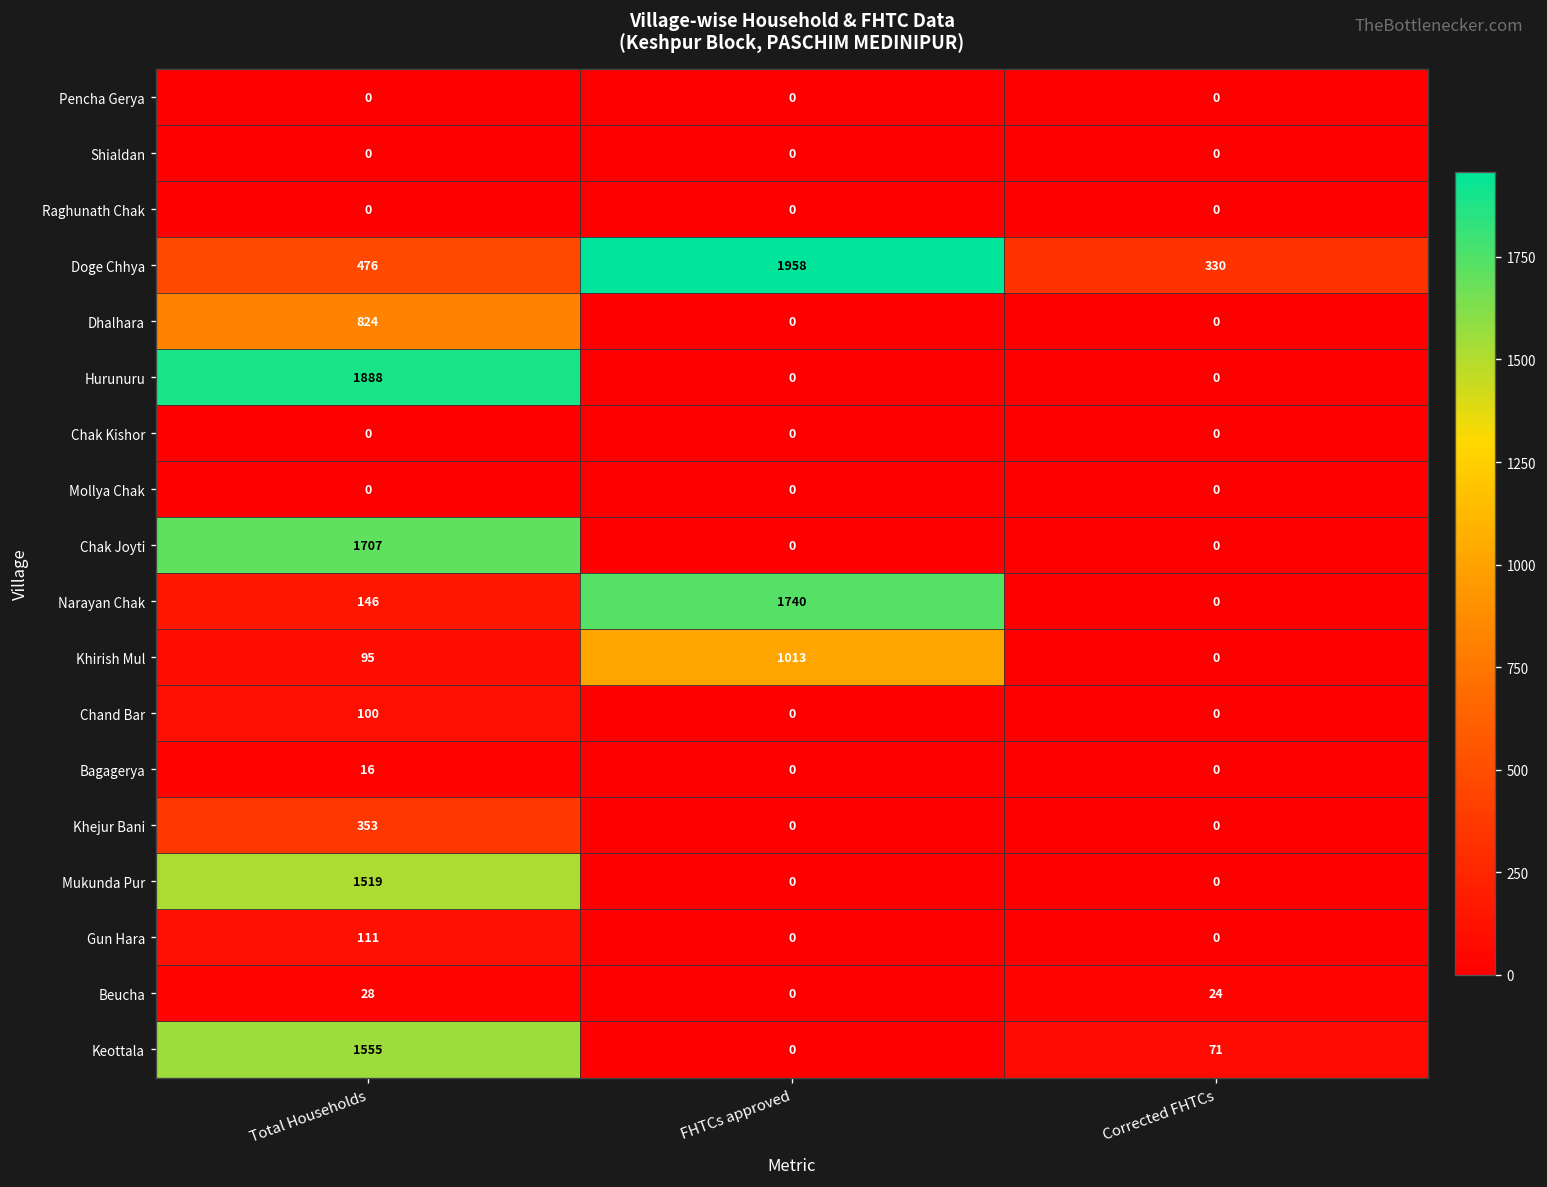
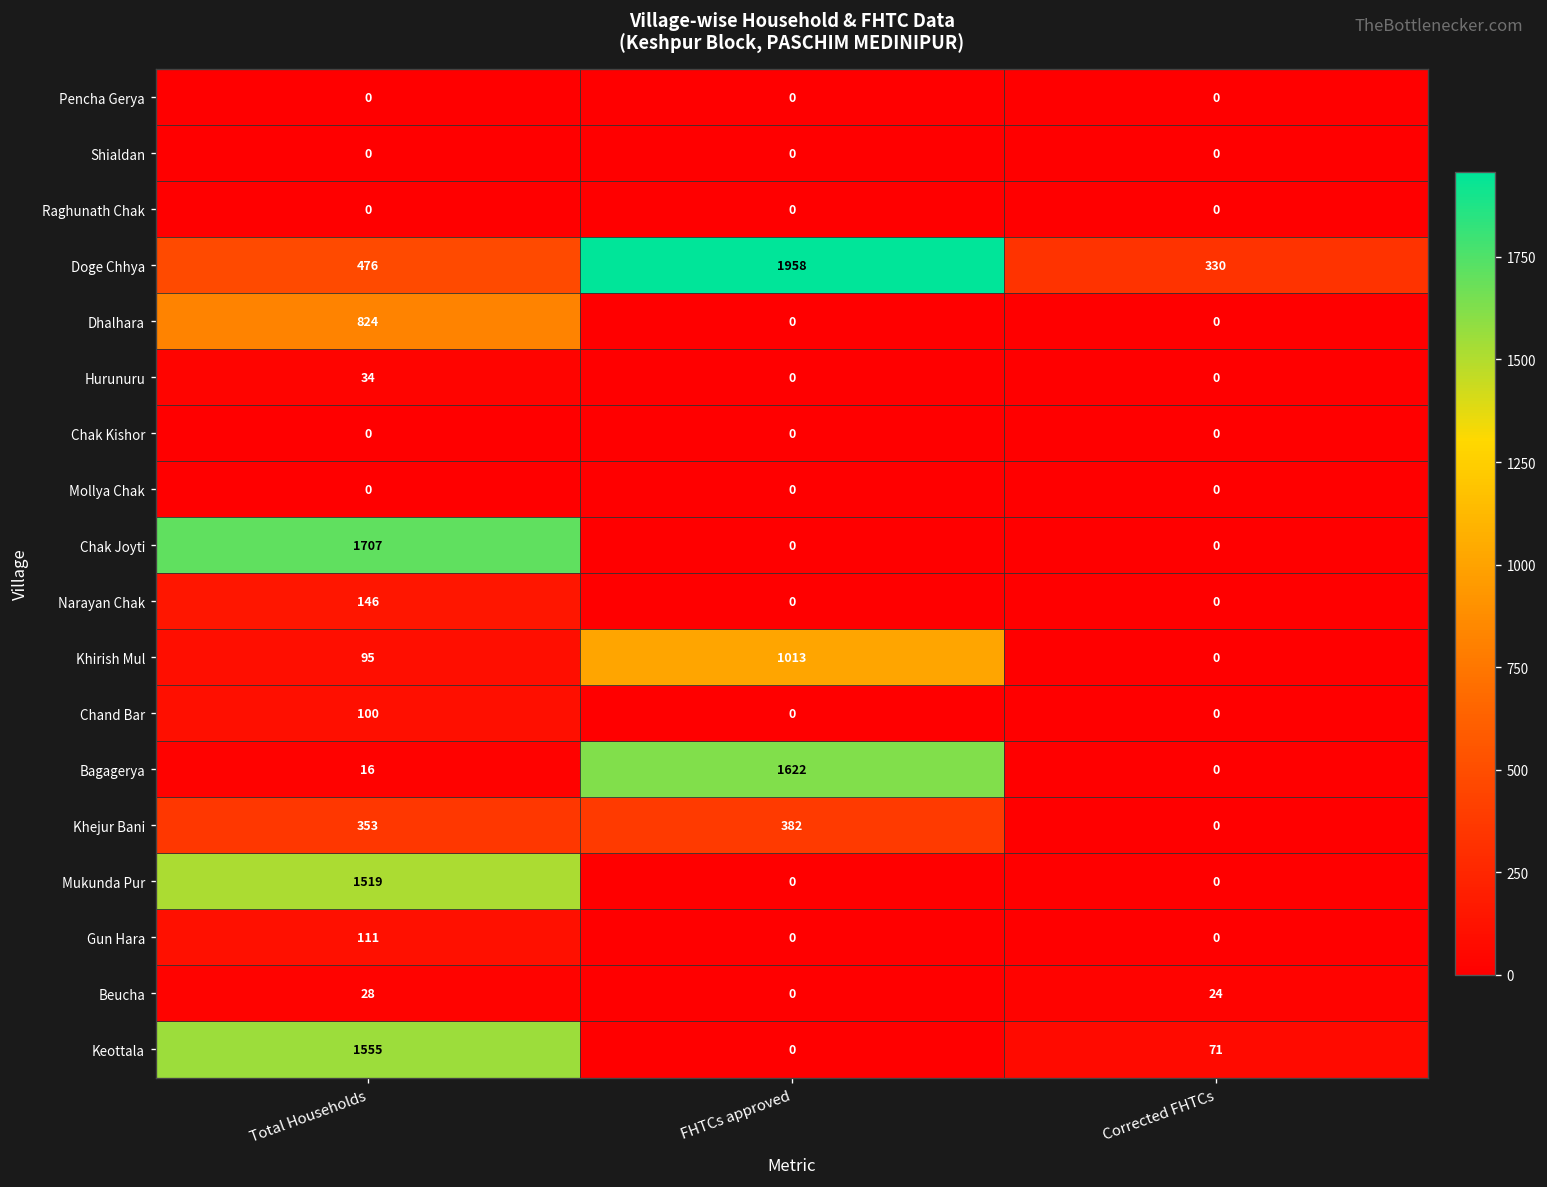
  {
    "Pencha Gerya": {
      "Total Households": 0,
      "FHTCs approved": 0,
      "Corrected FHTCs": 0
    },
    "Shialdan": {
      "Total Households": 0,
      "FHTCs approved": 0,
      "Corrected FHTCs": 0
    },
    "Raghunath Chak": {
      "Total Households": 0,
      "FHTCs approved": 0,
      "Corrected FHTCs": 0
    },
    "Doge Chhya": {
      "Total Households": 476,
      "FHTCs approved": 1958,
      "Corrected FHTCs": 330
    },
    "Dhalhara": {
      "Total Households": 824,
      "FHTCs approved": 0,
      "Corrected FHTCs": 0
    },
    "Hurunuru": {
-     "Total Households": 1888,
+     "Total Households": 34,
      "FHTCs approved": 0,
      "Corrected FHTCs": 0
    },
    "Chak Kishor": {
      "Total Households": 0,
      "FHTCs approved": 0,
      "Corrected FHTCs": 0
    },
    "Mollya Chak": {
      "Total Households": 0,
      "FHTCs approved": 0,
      "Corrected FHTCs": 0
    },
    "Chak Joyti": {
      "Total Households": 1707,
      "FHTCs approved": 0,
      "Corrected FHTCs": 0
    },
    "Narayan Chak": {
      "Total Households": 146,
-     "FHTCs approved": 1740,
+     "FHTCs approved": 0,
      "Corrected FHTCs": 0
    },
    "Khirish Mul": {
      "Total Households": 95,
      "FHTCs approved": 1013,
      "Corrected FHTCs": 0
    },
    "Chand Bar": {
      "Total Households": 100,
      "FHTCs approved": 0,
      "Corrected FHTCs": 0
    },
    "Bagagerya": {
      "Total Households": 16,
-     "FHTCs approved": 0,
+     "FHTCs approved": 1622,
      "Corrected FHTCs": 0
    },
    "Khejur Bani": {
      "Total Households": 353,
-     "FHTCs approved": 0,
+     "FHTCs approved": 382,
      "Corrected FHTCs": 0
    },
    "Mukunda Pur": {
      "Total Households": 1519,
      "FHTCs approved": 0,
      "Corrected FHTCs": 0
    },
    "Gun Hara": {
      "Total Households": 111,
      "FHTCs approved": 0,
      "Corrected FHTCs": 0
    },
    "Beucha": {
      "Total Households": 28,
      "FHTCs approved": 0,
      "Corrected FHTCs": 24
    },
    "Keottala": {
      "Total Households": 1555,
      "FHTCs approved": 0,
      "Corrected FHTCs": 71
    }
  }
